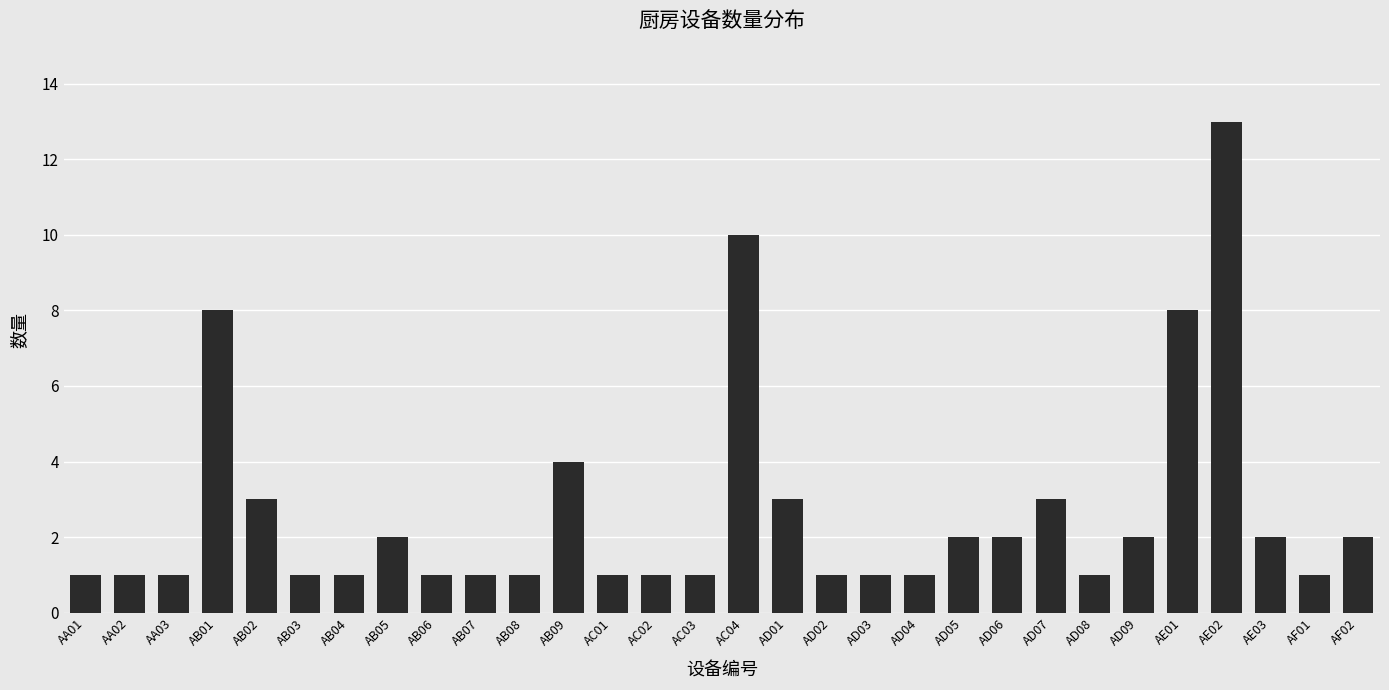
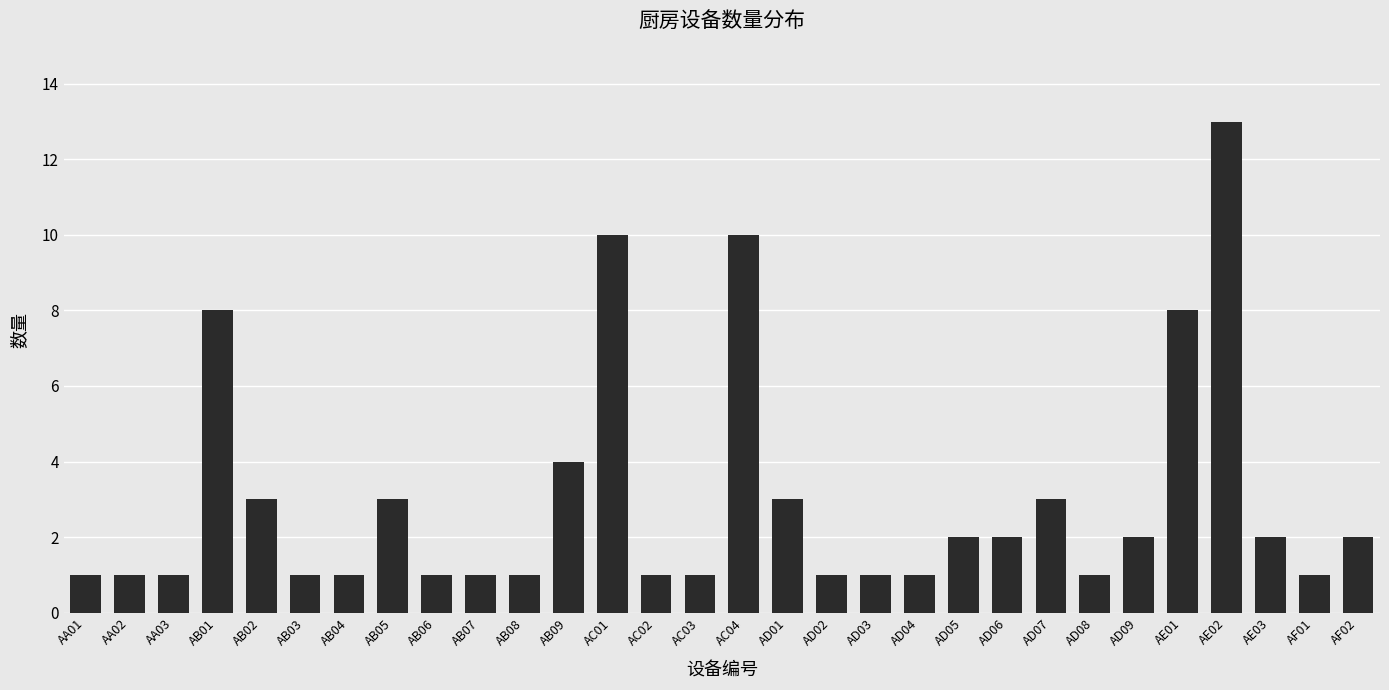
  {
    "AA01": 1,
    "AA02": 1,
    "AA03": 1,
    "AB01": 8,
    "AB02": 3,
    "AB03": 1,
    "AB04": 1,
-   "AB05": 2,
+   "AB05": 3,
    "AB06": 1,
    "AB07": 1,
    "AB08": 1,
    "AB09": 4,
-   "AC01": 1,
+   "AC01": 10,
    "AC02": 1,
    "AC03": 1,
    "AC04": 10,
    "AD01": 3,
    "AD02": 1,
    "AD03": 1,
    "AD04": 1,
    "AD05": 2,
    "AD06": 2,
    "AD07": 3,
    "AD08": 1,
    "AD09": 2,
    "AE01": 8,
    "AE02": 13,
    "AE03": 2,
    "AF01": 1,
    "AF02": 2
  }
